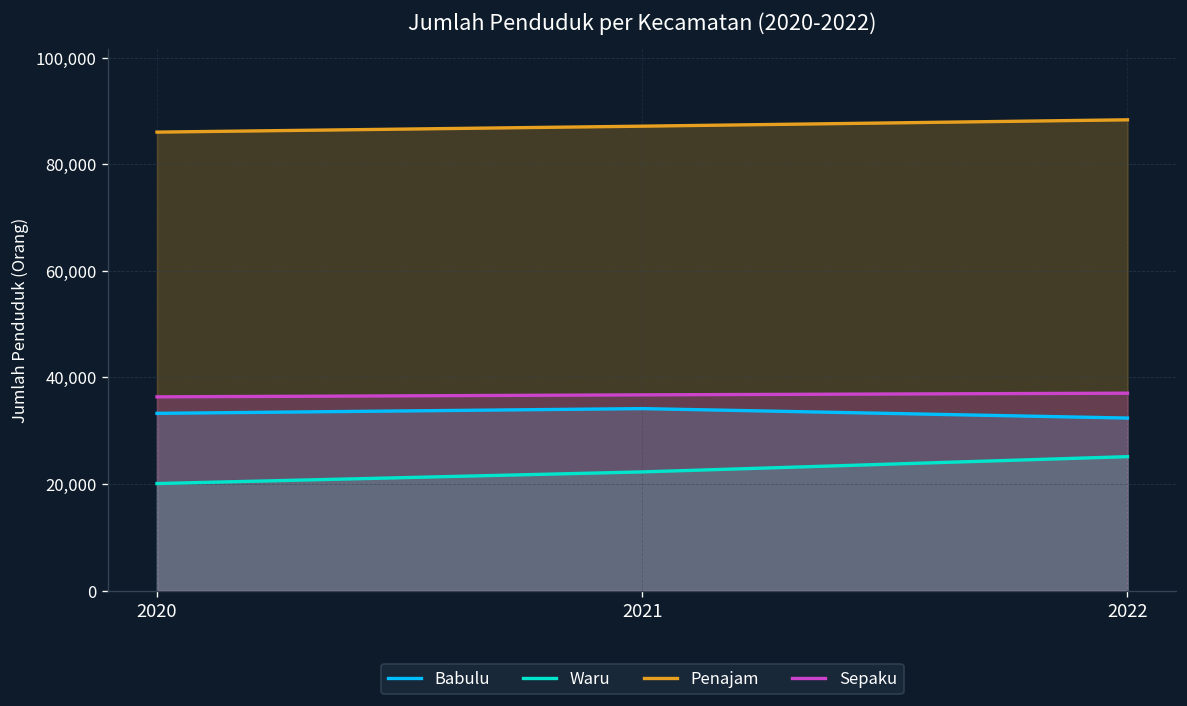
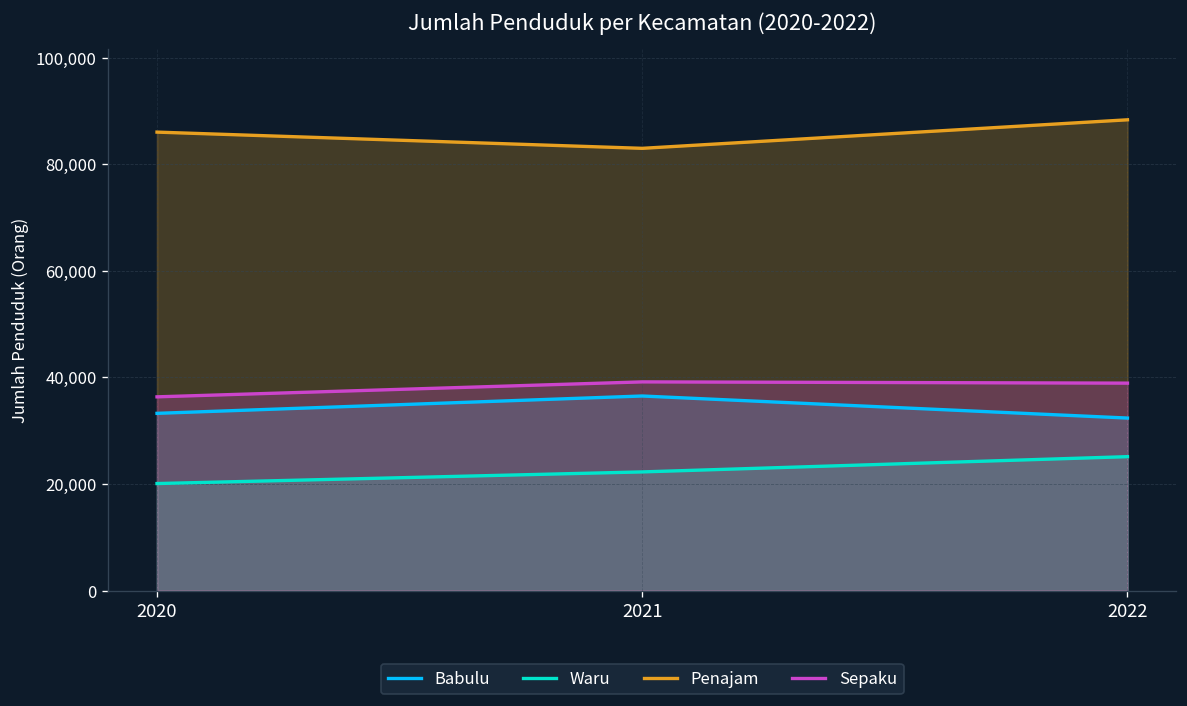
  {
    "Babulu": {
      "2020": "33,000",
-     "2021": "34,000",
+     "2021": "37,000",
      "2022": "32,000"
    },
    "Waru": {
      "2020": "20,000",
      "2021": "22,000",
      "2022": "25,000"
    },
    "Penajam": {
      "2020": "86,000",
-     "2021": "87,000",
+     "2021": "83,000",
      "2022": "88,000"
    },
    "Sepaku": {
      "2020": "36,000",
-     "2021": "37,000",
-     "2022": "37,000"
+     "2021": "39,000",
+     "2022": "39,000"
    }
  }
